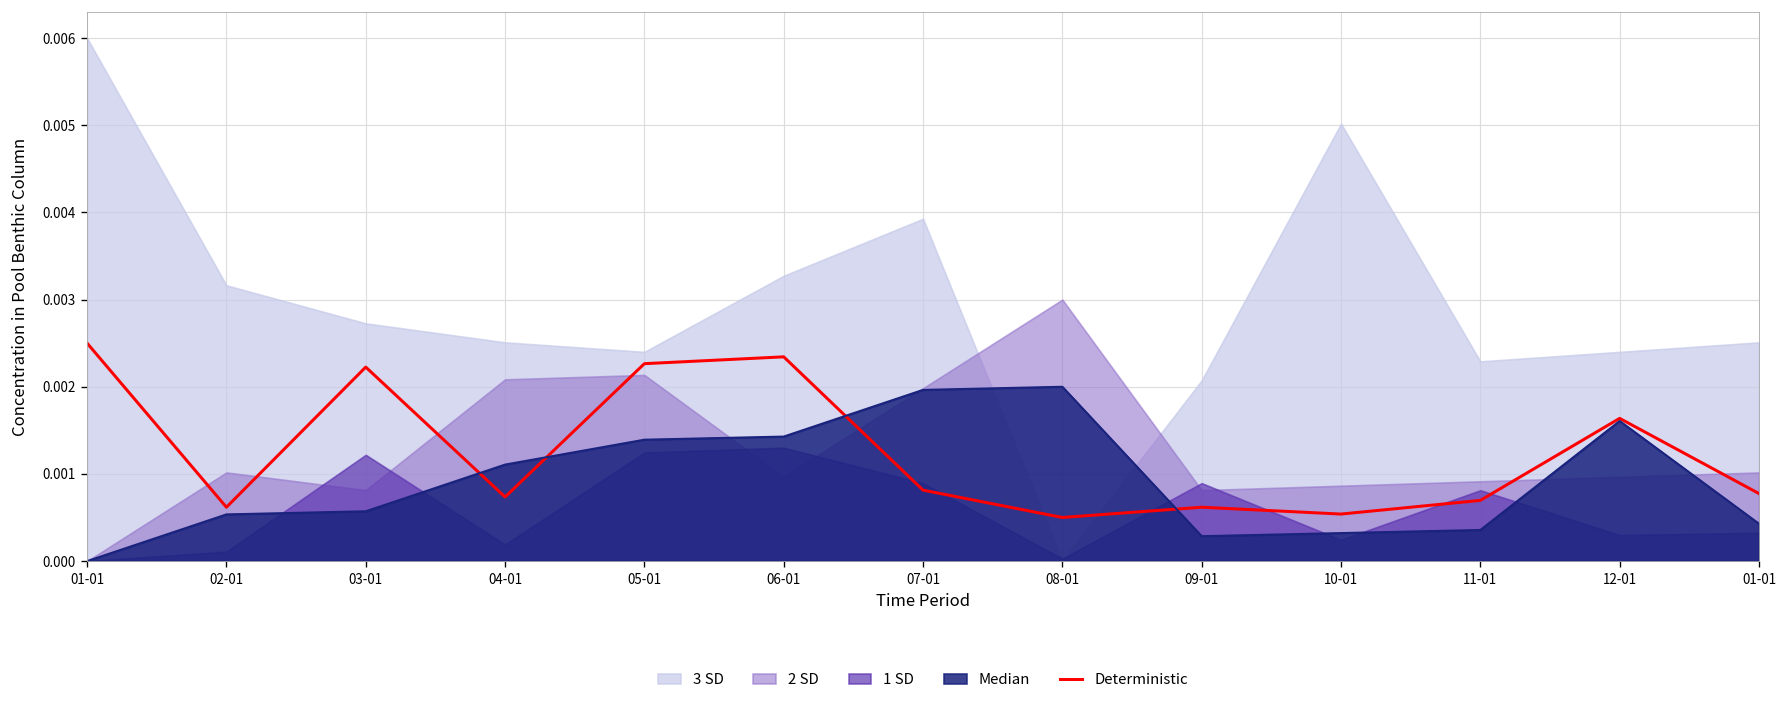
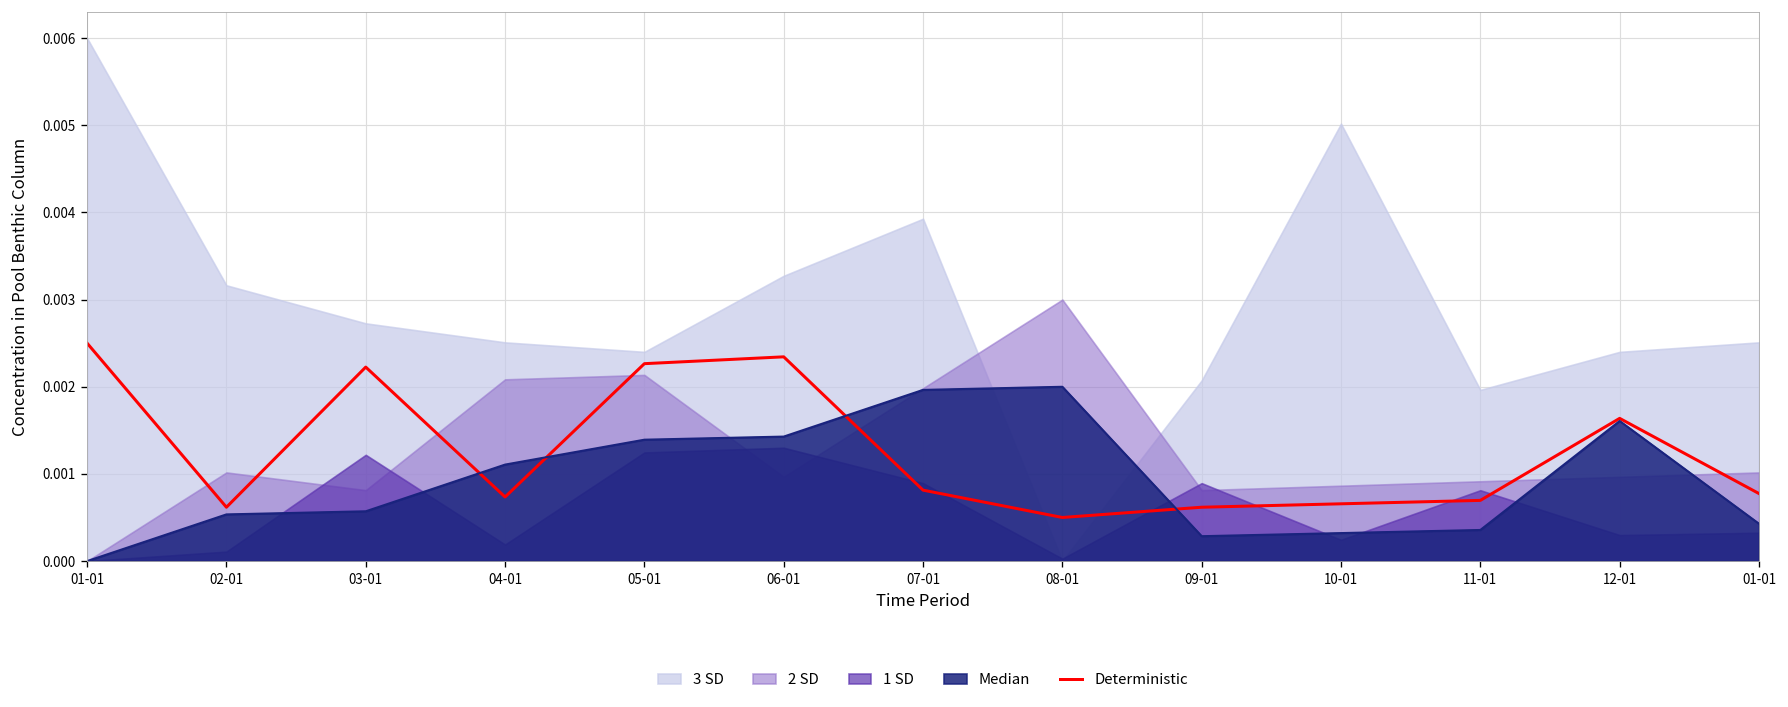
  {
    "Deterministic": {
      "02-01": 0.0006,
      "03-01": 0.0022,
      "04-01": 0.0007,
      "05-01": 0.0023,
      "06-01": 0.0023,
      "07-01": 0.0008,
      "08-01": 0.0005,
      "09-01": 0.0006,
-     "10-01": 0.0005,
+     "10-01": 0.0007,
      "11-01": 0.0007
    },
    "3 SD": {
      "02-01": 0.0032,
      "03-01": 0.0027,
      "04-01": 0.0025,
      "05-01": 0.0024,
      "06-01": 0.0033,
      "07-01": 0.0039,
      "09-01": 0.0021,
      "10-01": 0.0050,
-     "11-01": 0.0023,
+     "11-01": 0.0020,
      "12-01": 0.0024
    },
    "Median": {
      "02-01": 0.0005,
      "03-01": 0.0006,
      "04-01": 0.0011,
      "05-01": 0.0014,
      "06-01": 0.0014,
      "08-01": 0.0020,
      "09-01": 0.0003,
      "10-01": 0.0003,
      "11-01": 0.0004
    },
    "2 SD": {
      "02-01": 0.0010,
      "03-01": 0.0008,
      "04-01": 0.0021,
      "05-01": 0.0021,
      "06-01": 0.0010,
      "08-01": 0.0030,
      "09-01": 0.0008,
      "10-01": 0.0009,
      "11-01": 0.0009,
      "12-01": 0.0010
    },
    "1 SD": {
      "02-01": 0.0001,
      "03-01": 0.0012,
      "04-01": 0.0002,
      "05-01": 0.0012,
      "06-01": 0.0013,
      "07-01": 0.0009,
      "09-01": 0.0009,
      "10-01": 0.0002,
      "11-01": 0.0008,
      "12-01": 0.0003
    }
  }
